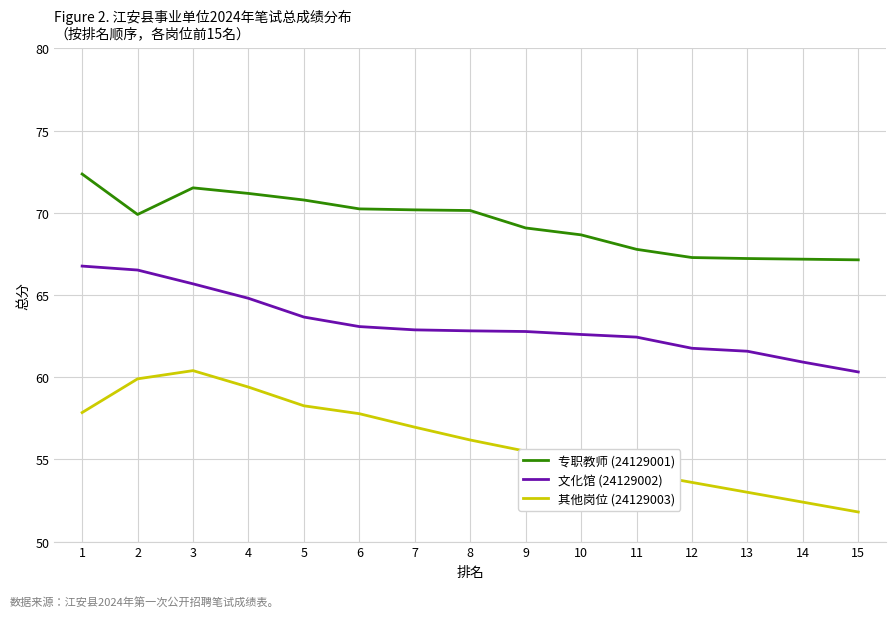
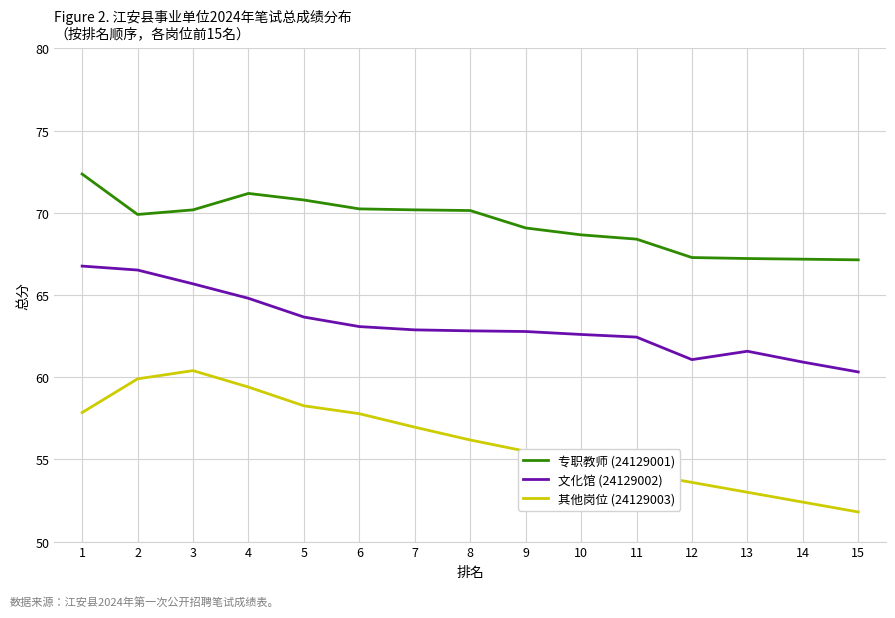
  {
    "专职教师 (24129001)": {
      "1": 72.4,
      "2": 69.9,
-     "3": 71.5,
+     "3": 70.2,
      "4": 71.2,
      "5": 70.8,
      "6": 70.2,
      "7": 70.2,
      "8": 70.1,
      "9": 69.1,
      "10": 68.7,
-     "11": 67.8,
+     "11": 68.4,
      "12": 67.3,
      "13": 67.2,
      "14": 67.2,
      "15": 67.1
    },
    "文化馆 (24129002)": {
      "1": 66.8,
      "2": 66.5,
      "3": 65.7,
      "4": 64.8,
      "5": 63.7,
      "6": 63.1,
      "7": 62.9,
      "8": 62.8,
      "9": 62.8,
      "10": 62.6,
      "11": 62.4,
-     "12": 61.8,
+     "12": 61.1,
      "13": 61.6,
      "14": 60.9,
      "15": 60.3
    },
    "其他岗位 (24129003)": {
      "1": 57.9,
      "2": 59.9,
      "3": 60.4,
      "4": 59.4,
      "5": 58.3,
      "6": 57.8,
      "7": 57.0,
      "8": 56.2,
      "12": 53.6,
      "13": 53.0,
      "14": 52.4,
      "15": 51.8
    }
  }
